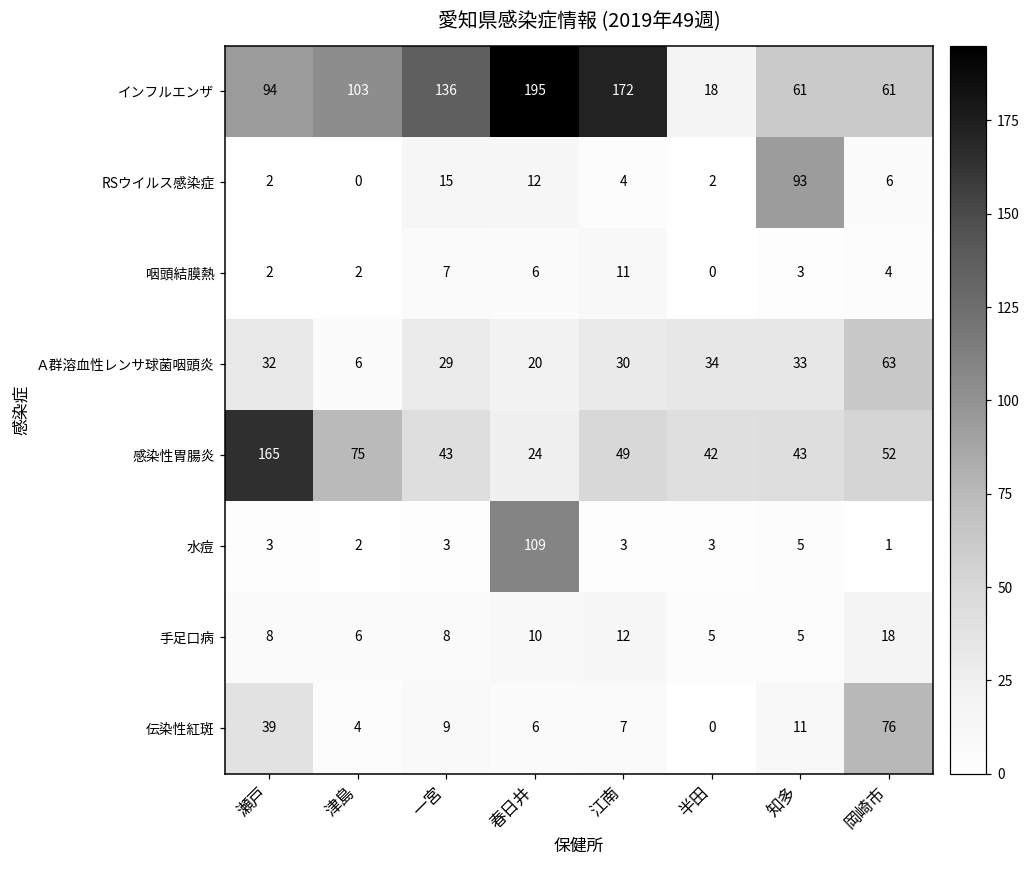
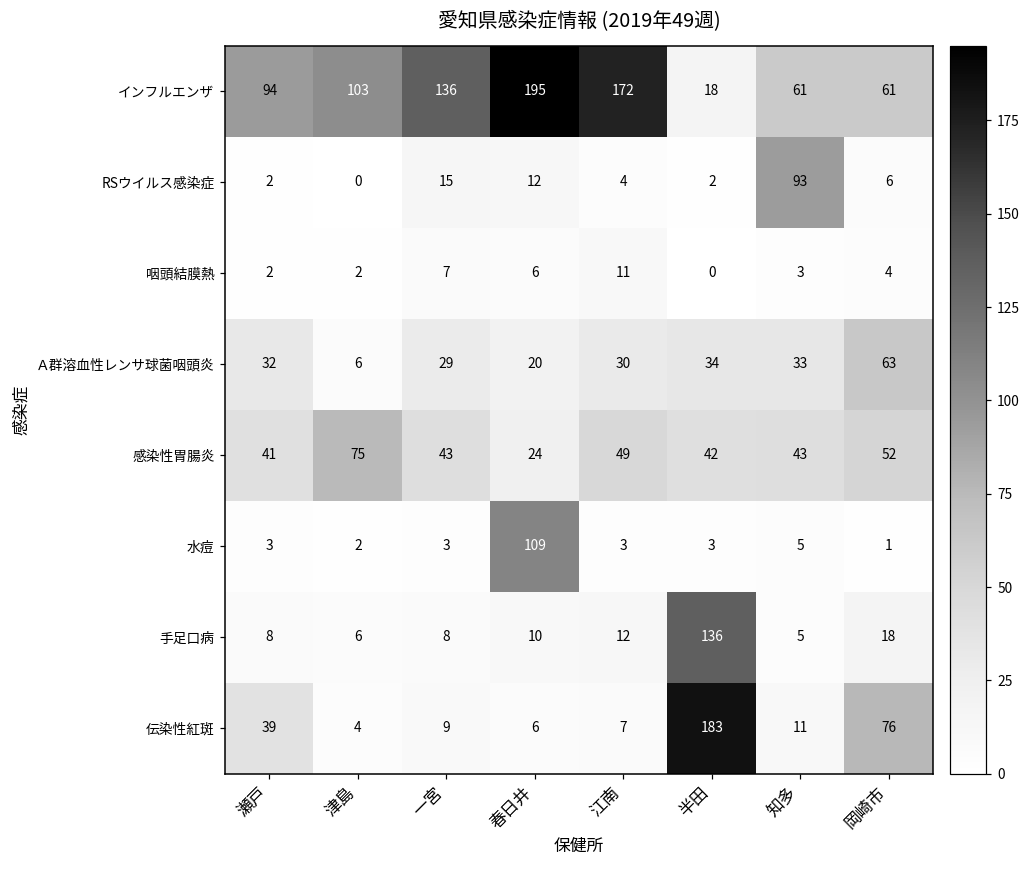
  {
    "インフルエンザ": {
      "瀬戸": 94,
      "津島": 103,
      "一宮": 136,
      "春日井": 195,
      "江南": 172,
      "半田": 18,
      "知多": 61,
      "岡崎市": 61
    },
    "RSウイルス感染症": {
      "瀬戸": 2,
      "津島": 0,
      "一宮": 15,
      "春日井": 12,
      "江南": 4,
      "半田": 2,
      "知多": 93,
      "岡崎市": 6
    },
    "咽頭結膜熱": {
      "瀬戸": 2,
      "津島": 2,
      "一宮": 7,
      "春日井": 6,
      "江南": 11,
      "半田": 0,
      "知多": 3,
      "岡崎市": 4
    },
    "Ａ群溶血性レンサ球菌咽頭炎": {
      "瀬戸": 32,
      "津島": 6,
      "一宮": 29,
      "春日井": 20,
      "江南": 30,
      "半田": 34,
      "知多": 33,
      "岡崎市": 63
    },
    "感染性胃腸炎": {
-     "瀬戸": 165,
+     "瀬戸": 41,
      "津島": 75,
      "一宮": 43,
      "春日井": 24,
      "江南": 49,
      "半田": 42,
      "知多": 43,
      "岡崎市": 52
    },
    "水痘": {
      "瀬戸": 3,
      "津島": 2,
      "一宮": 3,
      "春日井": 109,
      "江南": 3,
      "半田": 3,
      "知多": 5,
      "岡崎市": 1
    },
    "手足口病": {
      "瀬戸": 8,
      "津島": 6,
      "一宮": 8,
      "春日井": 10,
      "江南": 12,
-     "半田": 5,
+     "半田": 136,
      "知多": 5,
      "岡崎市": 18
    },
    "伝染性紅斑": {
      "瀬戸": 39,
      "津島": 4,
      "一宮": 9,
      "春日井": 6,
      "江南": 7,
-     "半田": 0,
+     "半田": 183,
      "知多": 11,
      "岡崎市": 76
    }
  }
